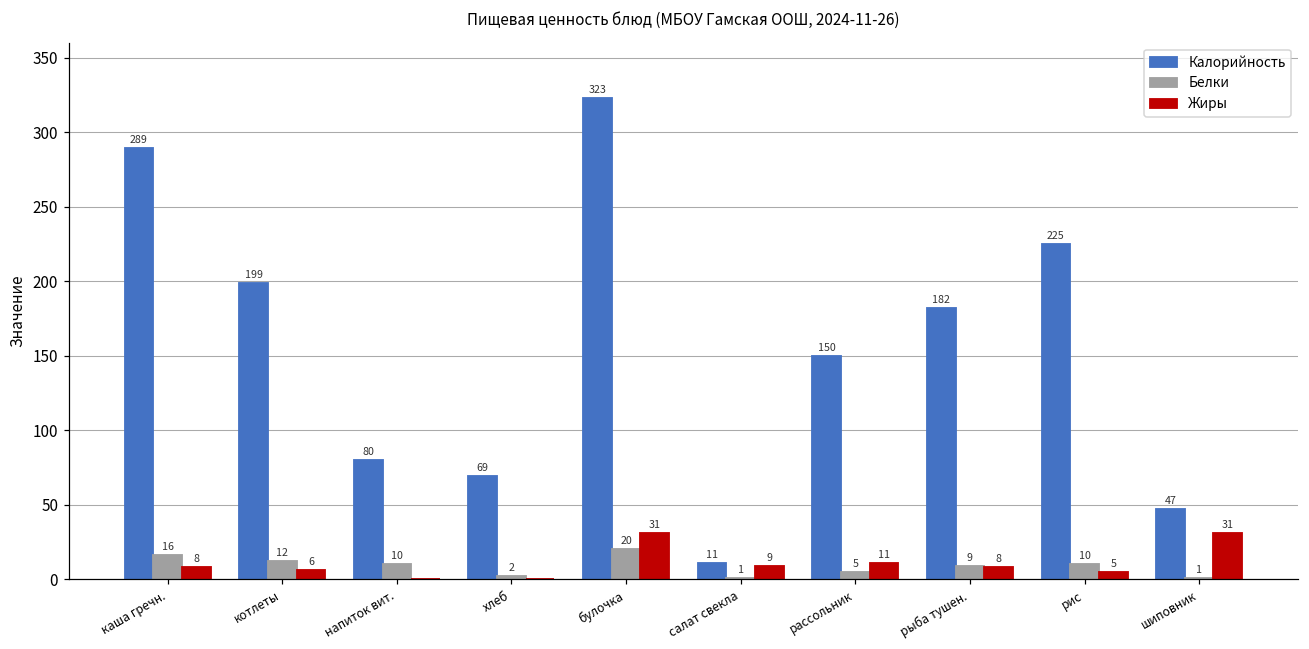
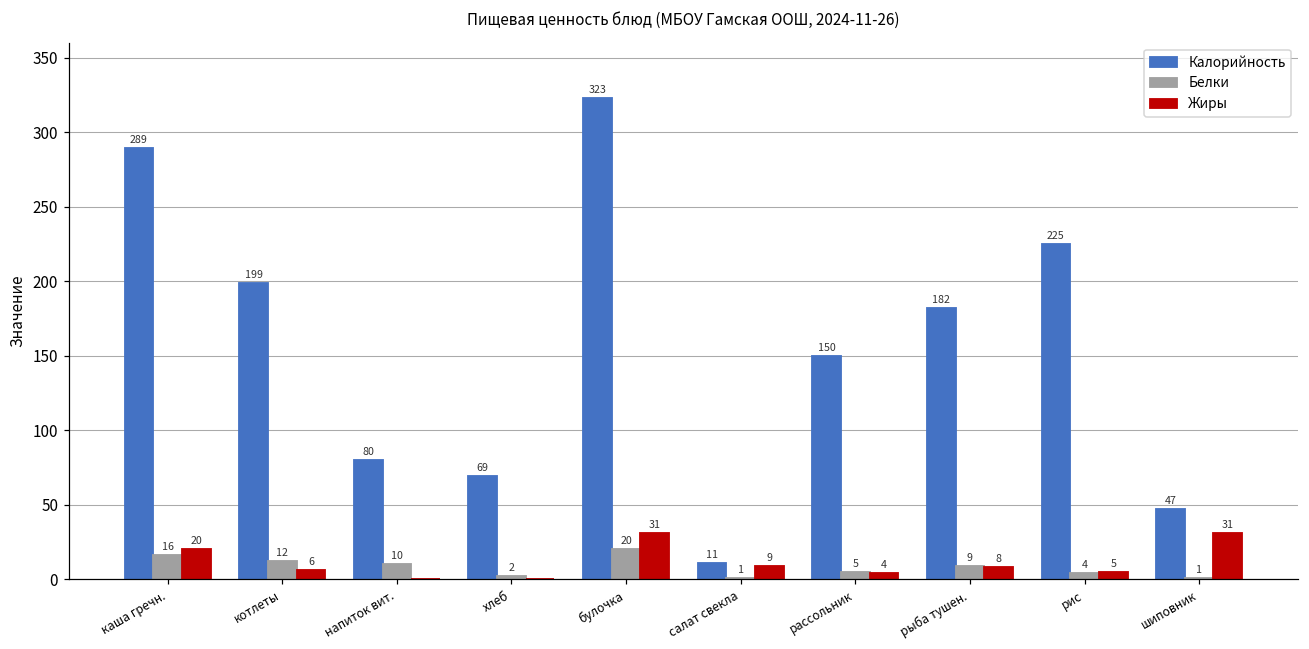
  {
    "Калорийность": {
      "каша гречн.": 289,
      "котлеты": 199,
      "напиток вит.": 80,
      "хлеб": 69,
      "булочка": 323,
      "салат свекла": 11,
      "рассольник": 150,
      "рыба тушен.": 182,
      "рис": 225,
      "шиповник": 47
    },
    "Белки": {
      "каша гречн.": 16,
      "котлеты": 12,
      "напиток вит.": 10,
      "хлеб": 2,
      "булочка": 20,
      "салат свекла": 1,
      "рассольник": 5,
      "рыба тушен.": 9,
-     "рис": 10,
+     "рис": 4,
      "шиповник": 1
    },
    "Жиры": {
-     "каша гречн.": 8,
+     "каша гречн.": 20,
      "котлеты": 6,
      "булочка": 31,
      "салат свекла": 9,
-     "рассольник": 11,
+     "рассольник": 4,
      "рыба тушен.": 8,
      "рис": 5,
      "шиповник": 31
    }
  }
